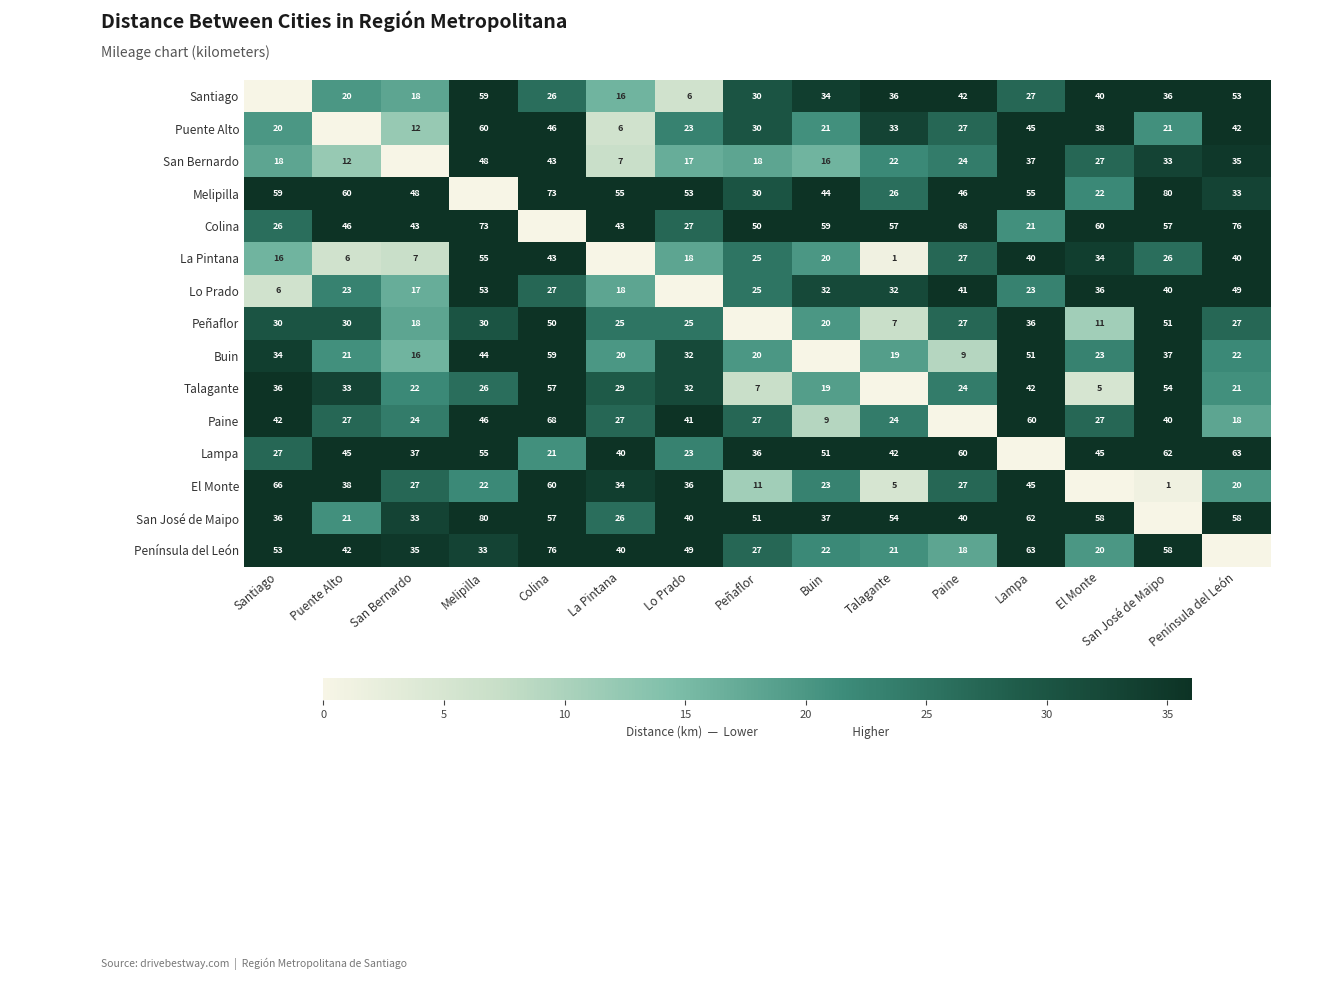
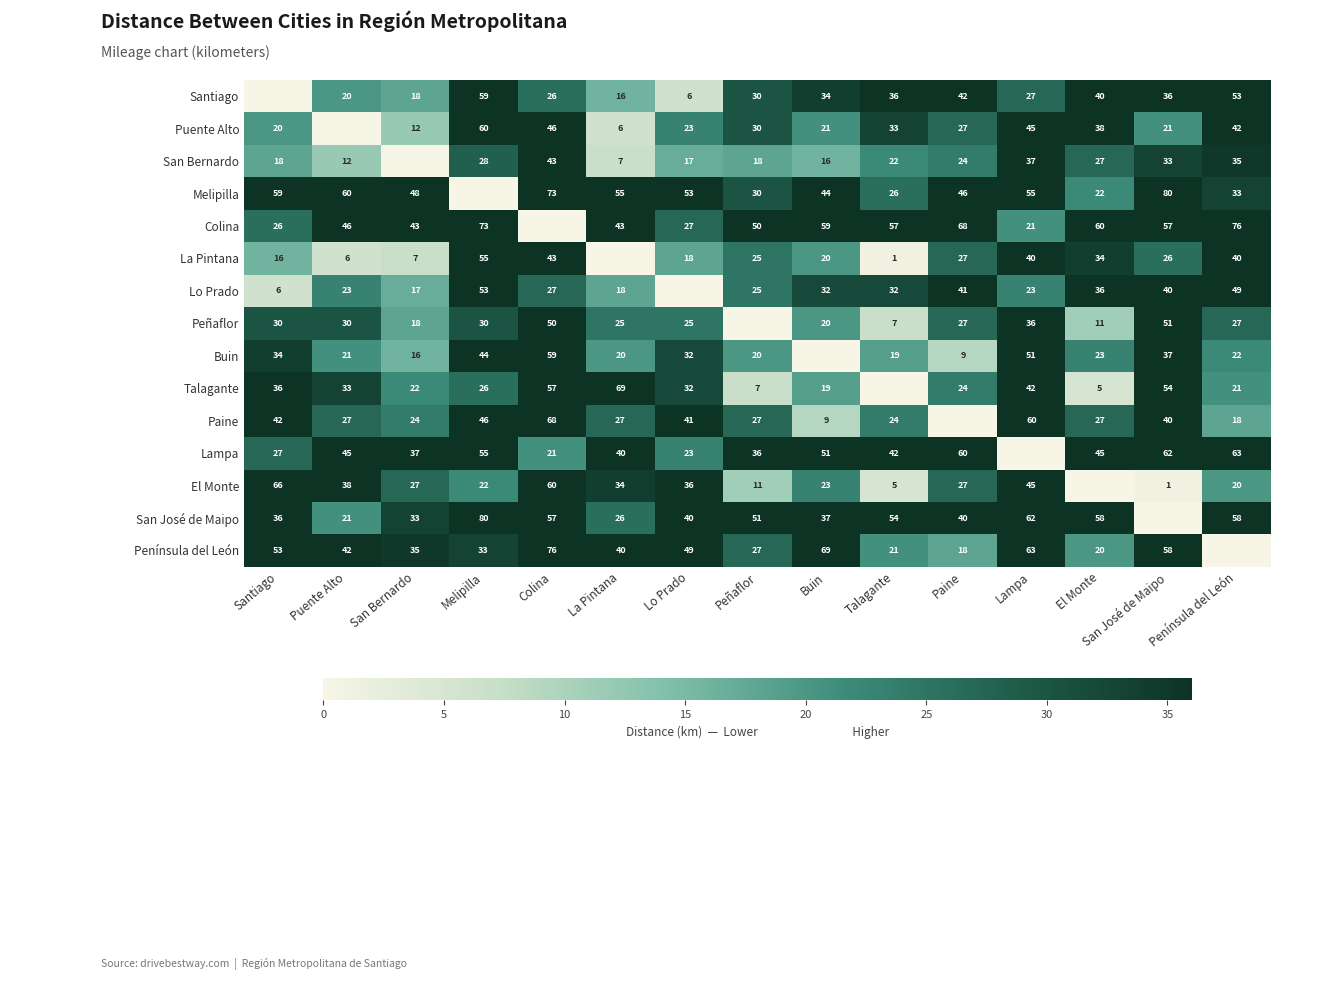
  {
    "San Bernardo": {
      "Santiago": 18,
      "Puente Alto": 12,
-     "Melipilla": 48,
+     "Melipilla": 28,
      "Colina": 43,
      "La Pintana": 7,
      "Lo Prado": 17,
      "Peñaflor": 18,
      "Buin": 16,
      "Talagante": 22,
      "Paine": 24,
      "Lampa": 37,
      "El Monte": 27,
      "San José de Maipo": 33,
      "Península del León": 35
    },
    "Talagante": {
      "Santiago": 36,
      "Puente Alto": 33,
      "San Bernardo": 22,
      "Melipilla": 26,
      "Colina": 57,
-     "La Pintana": 29,
+     "La Pintana": 69,
      "Lo Prado": 32,
      "Peñaflor": 7,
      "Buin": 19,
      "Paine": 24,
      "Lampa": 42,
      "El Monte": 5,
      "San José de Maipo": 54,
      "Península del León": 21
    },
    "Península del León": {
      "Santiago": 53,
      "Puente Alto": 42,
      "San Bernardo": 35,
      "Melipilla": 33,
      "Colina": 76,
      "La Pintana": 40,
      "Lo Prado": 49,
      "Peñaflor": 27,
-     "Buin": 22,
+     "Buin": 69,
      "Talagante": 21,
      "Paine": 18,
      "Lampa": 63,
      "El Monte": 20,
      "San José de Maipo": 58
    }
  }
